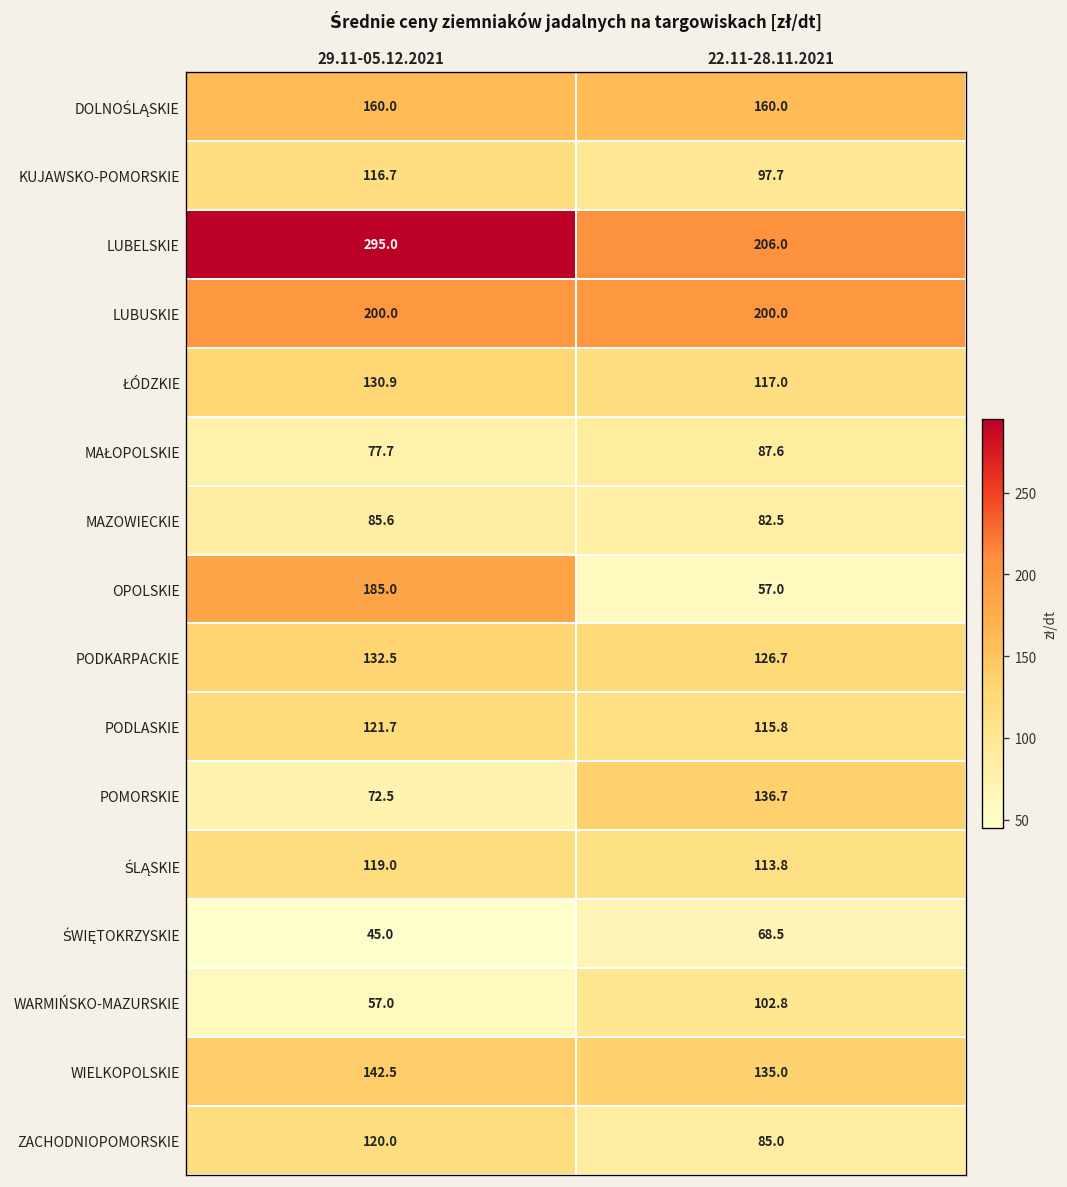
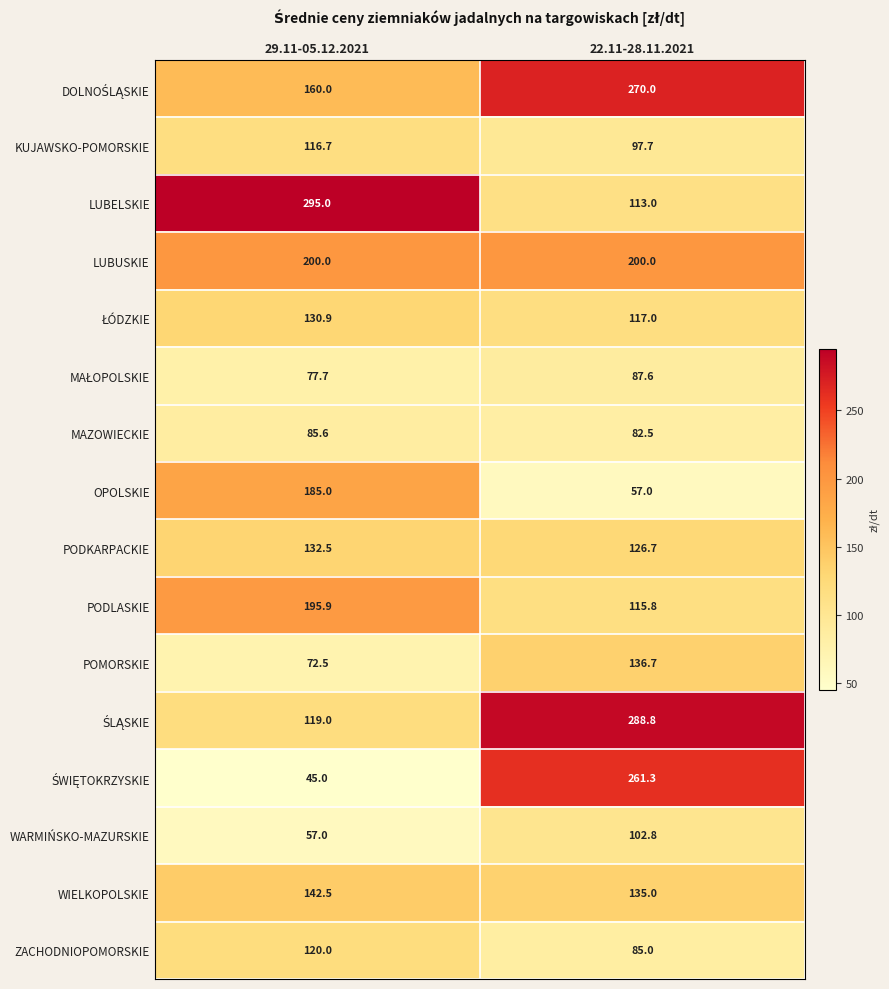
  {
    "DOLNOŚLĄSKIE": {
      "29.11-05.12.2021": 160.0,
-     "22.11-28.11.2021": 160.0
+     "22.11-28.11.2021": 270.0
    },
    "KUJAWSKO-POMORSKIE": {
      "29.11-05.12.2021": 116.7,
      "22.11-28.11.2021": 97.7
    },
    "LUBELSKIE": {
      "29.11-05.12.2021": 295.0,
-     "22.11-28.11.2021": 206.0
+     "22.11-28.11.2021": 113.0
    },
    "LUBUSKIE": {
      "29.11-05.12.2021": 200.0,
      "22.11-28.11.2021": 200.0
    },
    "ŁÓDZKIE": {
      "29.11-05.12.2021": 130.9,
      "22.11-28.11.2021": 117.0
    },
    "MAŁOPOLSKIE": {
      "29.11-05.12.2021": 77.7,
      "22.11-28.11.2021": 87.6
    },
    "MAZOWIECKIE": {
      "29.11-05.12.2021": 85.6,
      "22.11-28.11.2021": 82.5
    },
    "OPOLSKIE": {
      "29.11-05.12.2021": 185.0,
      "22.11-28.11.2021": 57.0
    },
    "PODKARPACKIE": {
      "29.11-05.12.2021": 132.5,
      "22.11-28.11.2021": 126.7
    },
    "PODLASKIE": {
-     "29.11-05.12.2021": 121.7,
+     "29.11-05.12.2021": 195.9,
      "22.11-28.11.2021": 115.8
    },
    "POMORSKIE": {
      "29.11-05.12.2021": 72.5,
      "22.11-28.11.2021": 136.7
    },
    "ŚLĄSKIE": {
      "29.11-05.12.2021": 119.0,
-     "22.11-28.11.2021": 113.8
+     "22.11-28.11.2021": 288.8
    },
    "ŚWIĘTOKRZYSKIE": {
      "29.11-05.12.2021": 45.0,
-     "22.11-28.11.2021": 68.5
+     "22.11-28.11.2021": 261.3
    },
    "WARMIŃSKO-MAZURSKIE": {
      "29.11-05.12.2021": 57.0,
      "22.11-28.11.2021": 102.8
    },
    "WIELKOPOLSKIE": {
      "29.11-05.12.2021": 142.5,
      "22.11-28.11.2021": 135.0
    },
    "ZACHODNIOPOMORSKIE": {
      "29.11-05.12.2021": 120.0,
      "22.11-28.11.2021": 85.0
    }
  }
